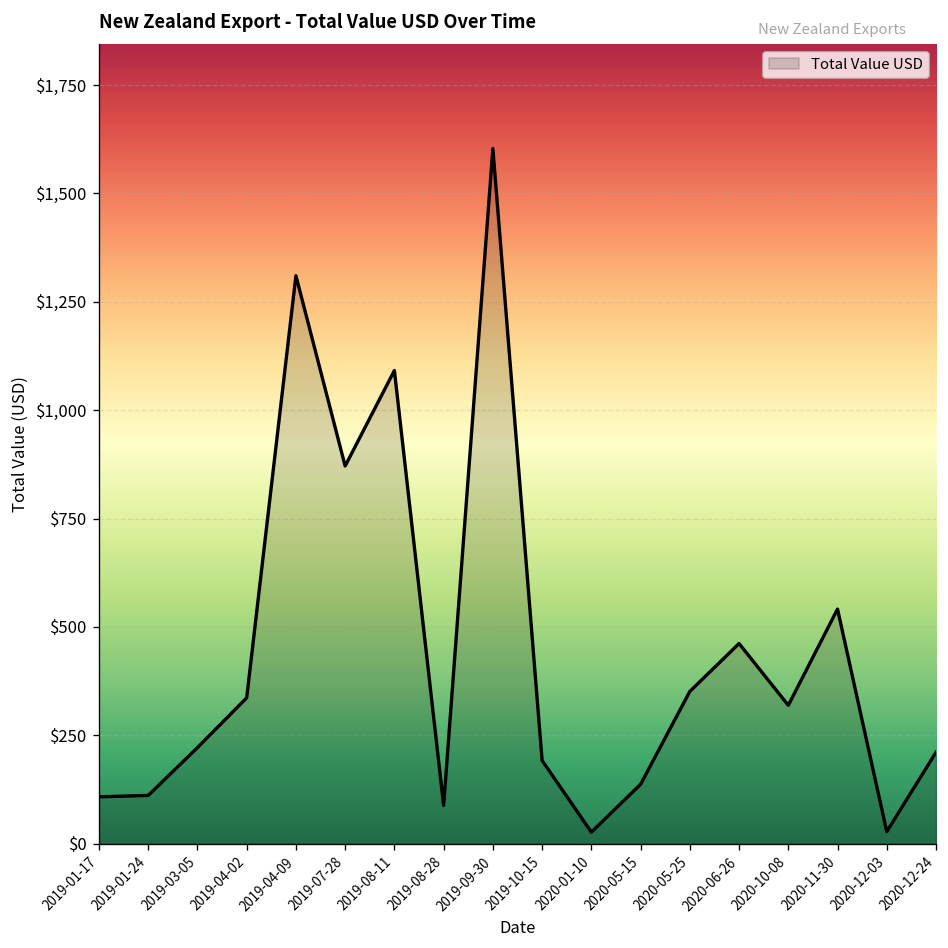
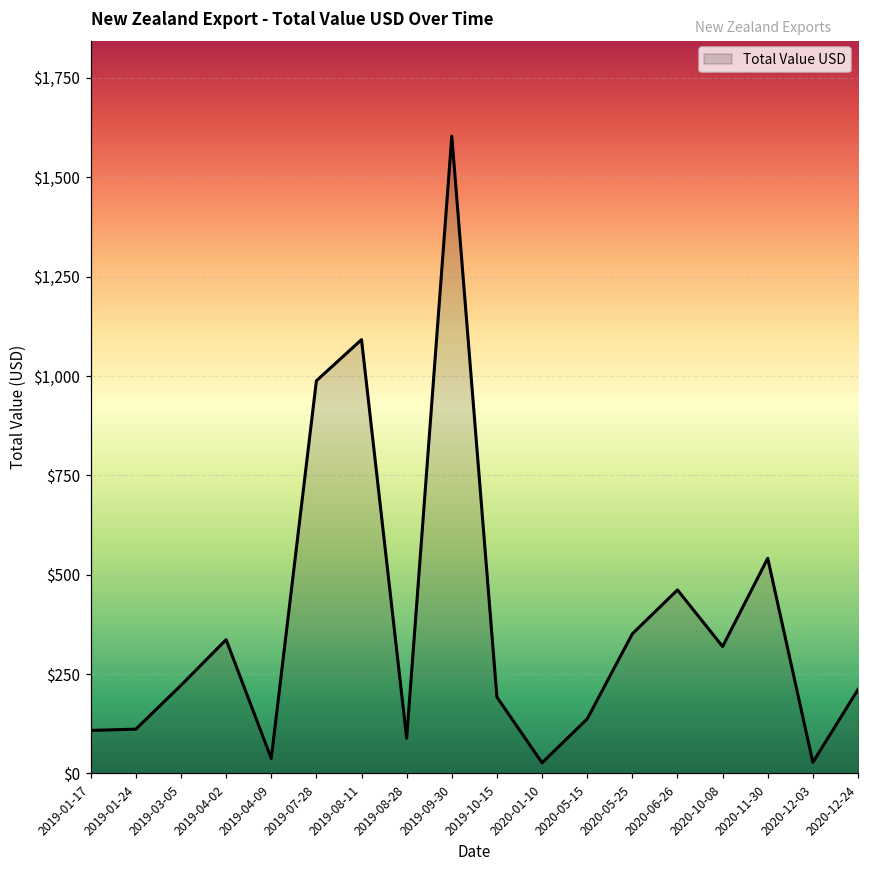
  {
    "2019-01-17": "$110",
    "2019-01-24": "$110",
    "2019-03-05": "$220",
    "2019-04-02": "$340",
-   "2019-04-09": "$1,310",
-   "2019-07-28": "$870",
+   "2019-04-09": "$40",
+   "2019-07-28": "$990",
    "2019-08-11": "$1,090",
    "2019-08-28": "$90",
    "2019-09-30": "$1,600",
    "2019-10-15": "$190",
    "2020-01-10": "$30",
    "2020-05-15": "$140",
    "2020-05-25": "$350",
    "2020-06-26": "$460",
    "2020-10-08": "$320",
    "2020-11-30": "$540",
    "2020-12-03": "$30",
    "2020-12-24": "$210"
  }
